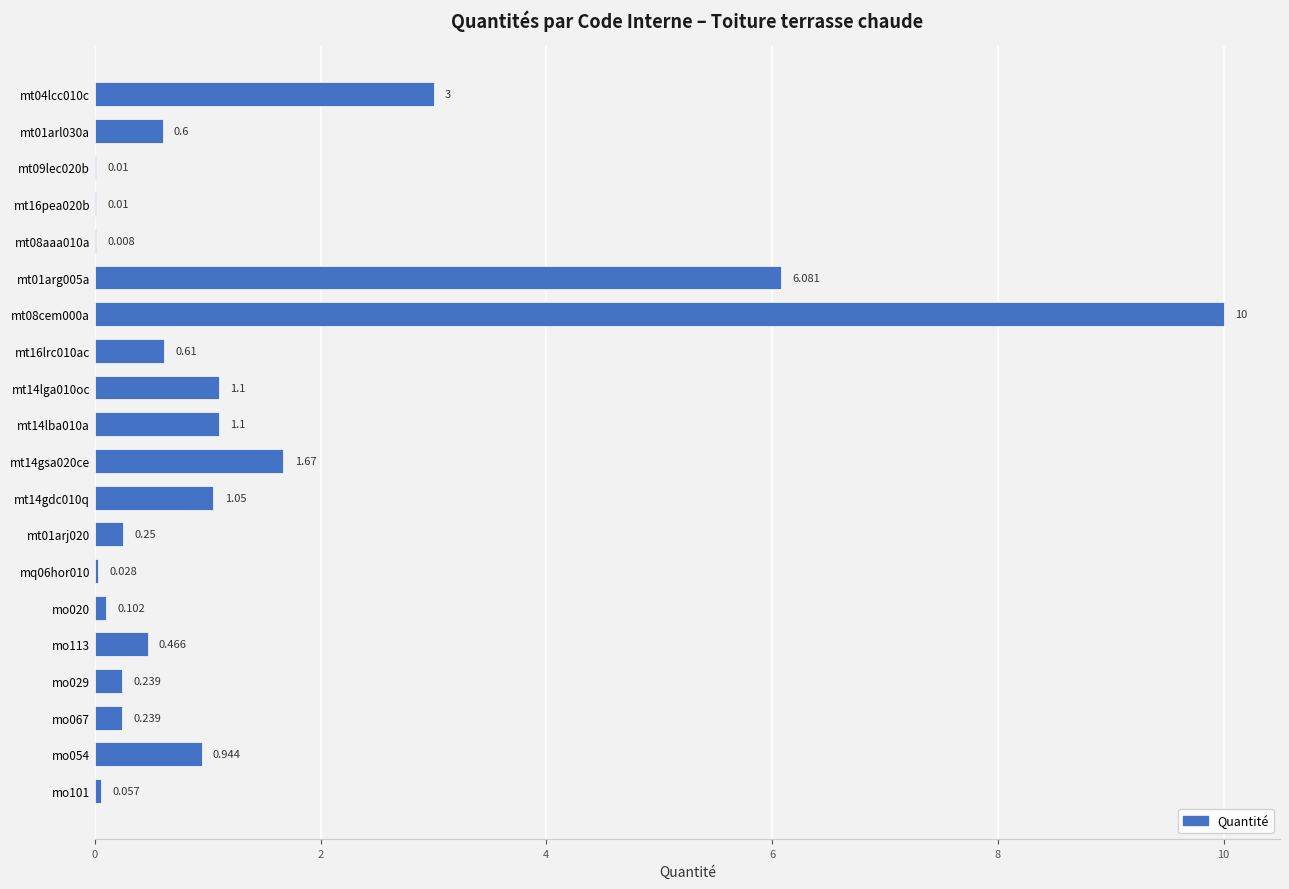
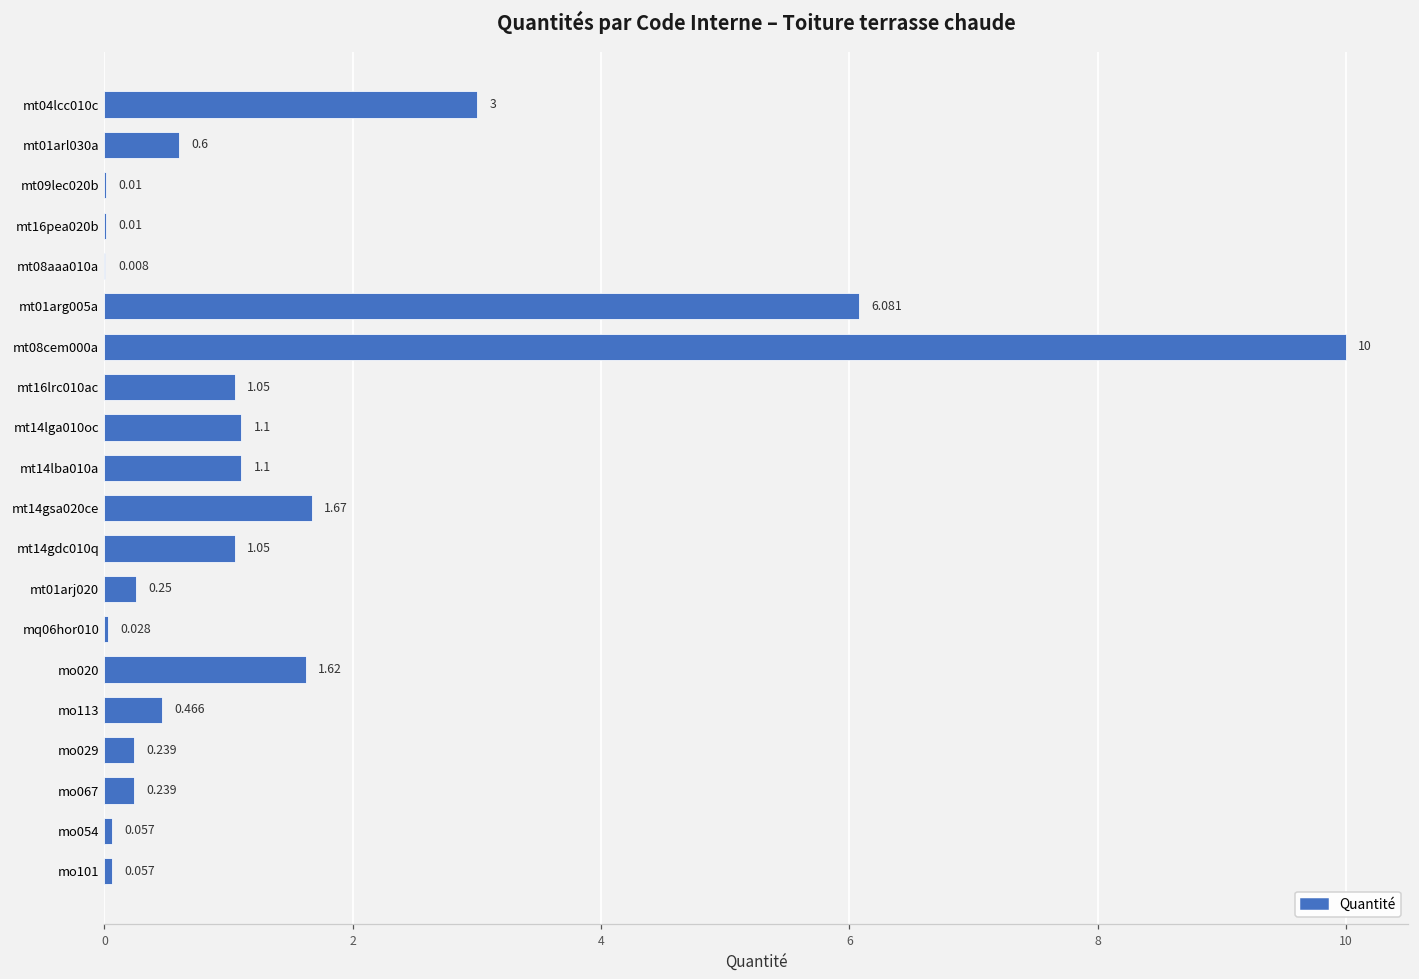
  {
    "mt04lcc010c": 3,
    "mt01arl030a": 0.6,
    "mt09lec020b": 0.01,
    "mt16pea020b": 0.01,
    "mt08aaa010a": 0.008,
    "mt01arg005a": 6.081,
    "mt08cem000a": 10,
-   "mt16lrc010ac": 0.61,
+   "mt16lrc010ac": 1.05,
    "mt14lga010oc": 1.1,
    "mt14lba010a": 1.1,
    "mt14gsa020ce": 1.67,
    "mt14gdc010q": 1.05,
    "mt01arj020": 0.25,
    "mq06hor010": 0.028,
-   "mo020": 0.102,
+   "mo020": 1.62,
    "mo113": 0.466,
    "mo029": 0.239,
    "mo067": 0.239,
-   "mo054": 0.944,
+   "mo054": 0.057,
    "mo101": 0.057
  }
